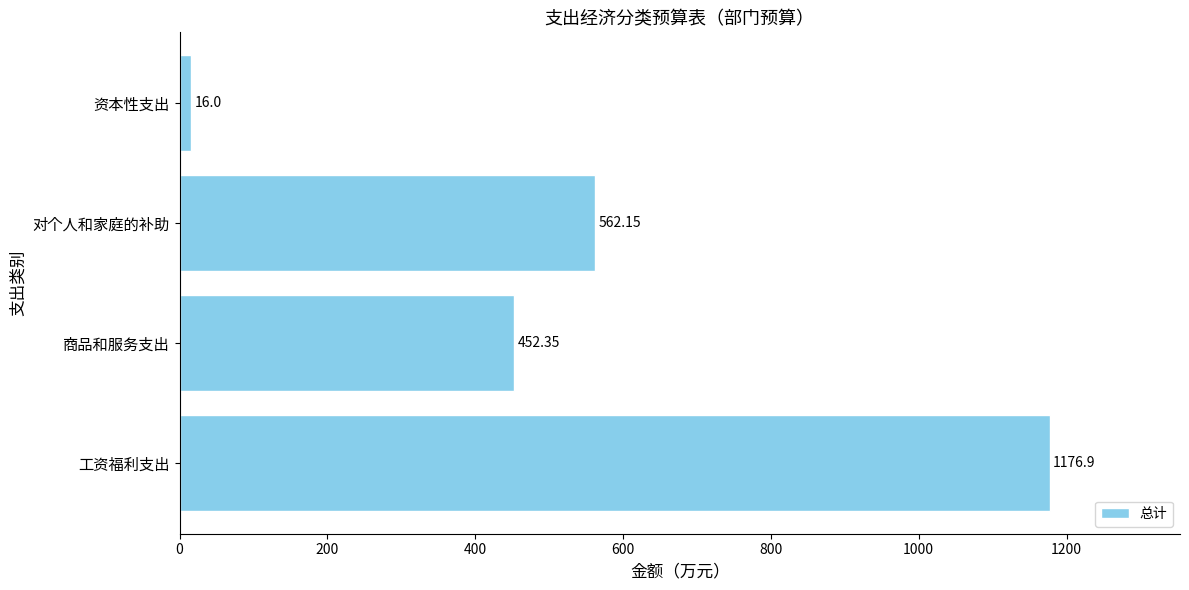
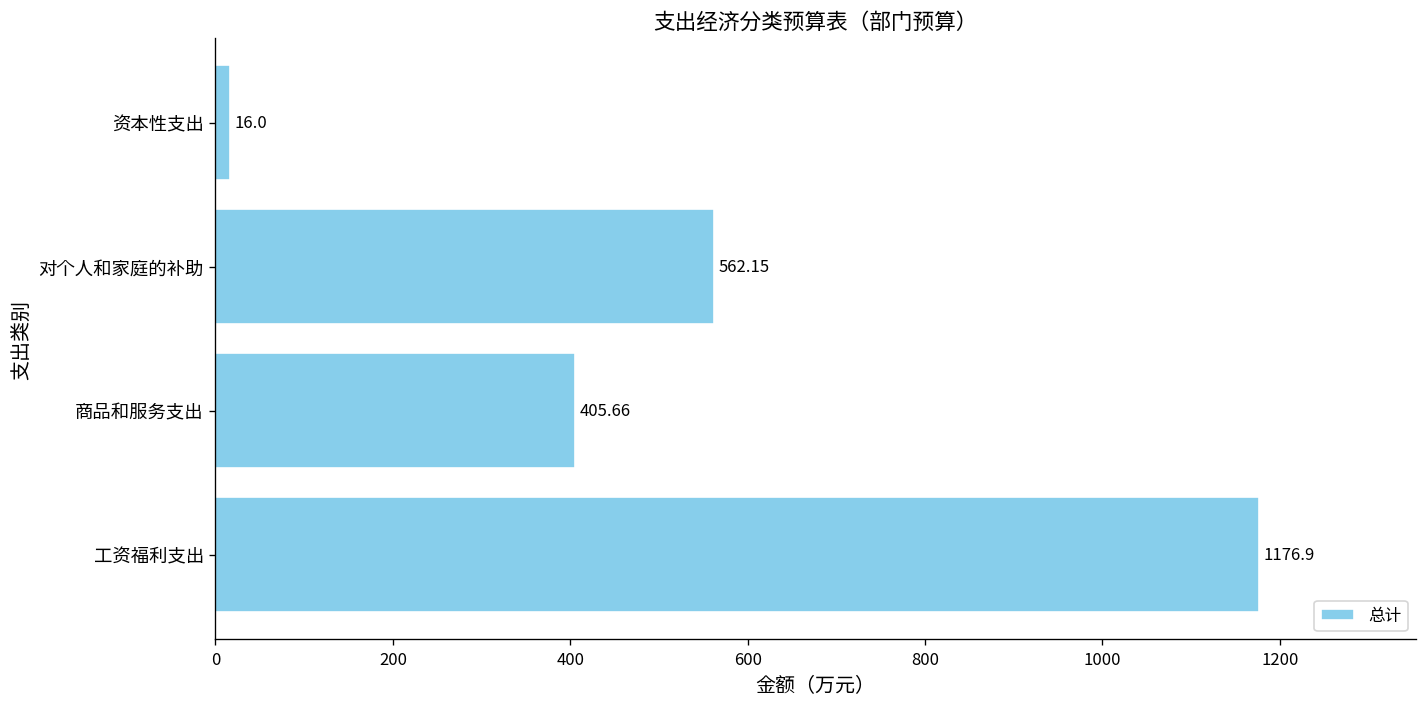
  {
    "资本性支出": 16.0,
    "对个人和家庭的补助": 562.15,
-   "商品和服务支出": 452.35,
+   "商品和服务支出": 405.66,
    "工资福利支出": 1176.9
  }
